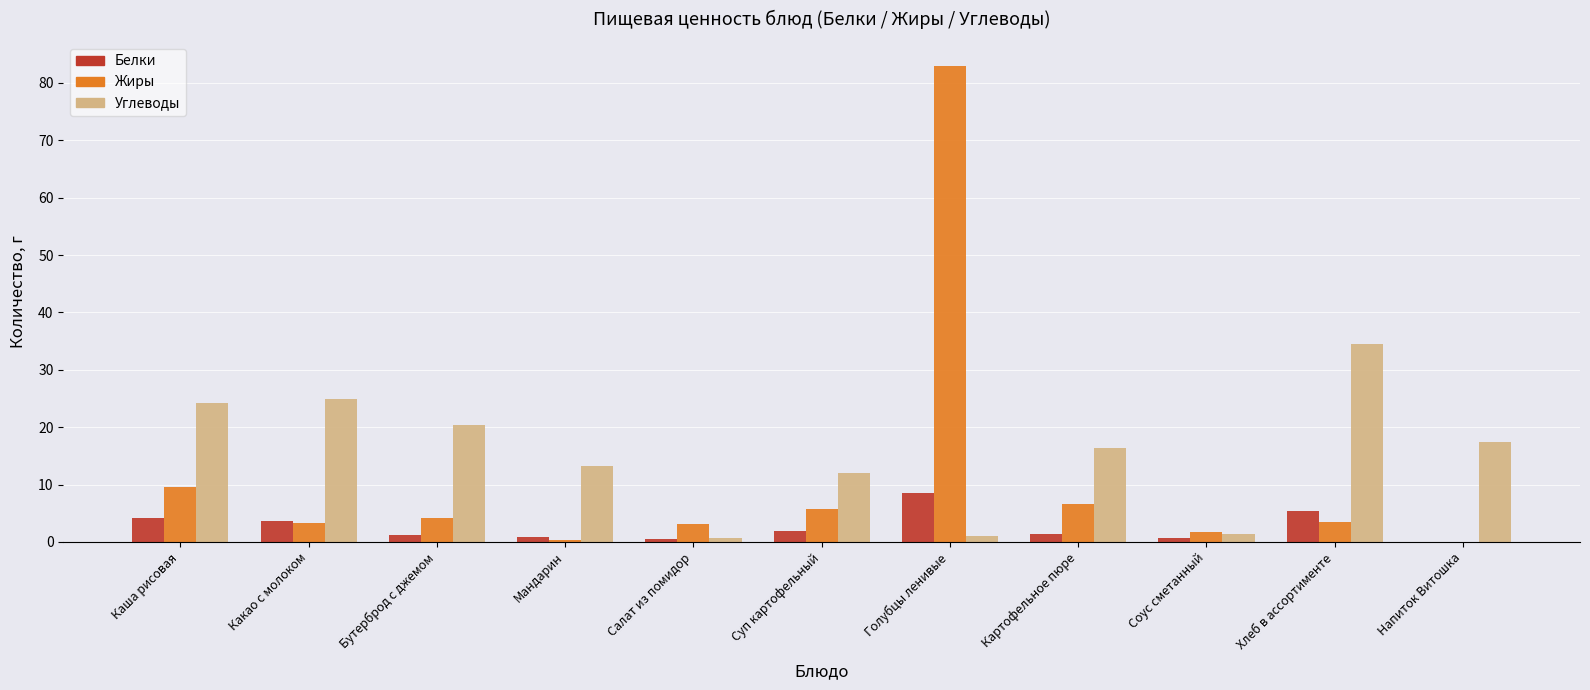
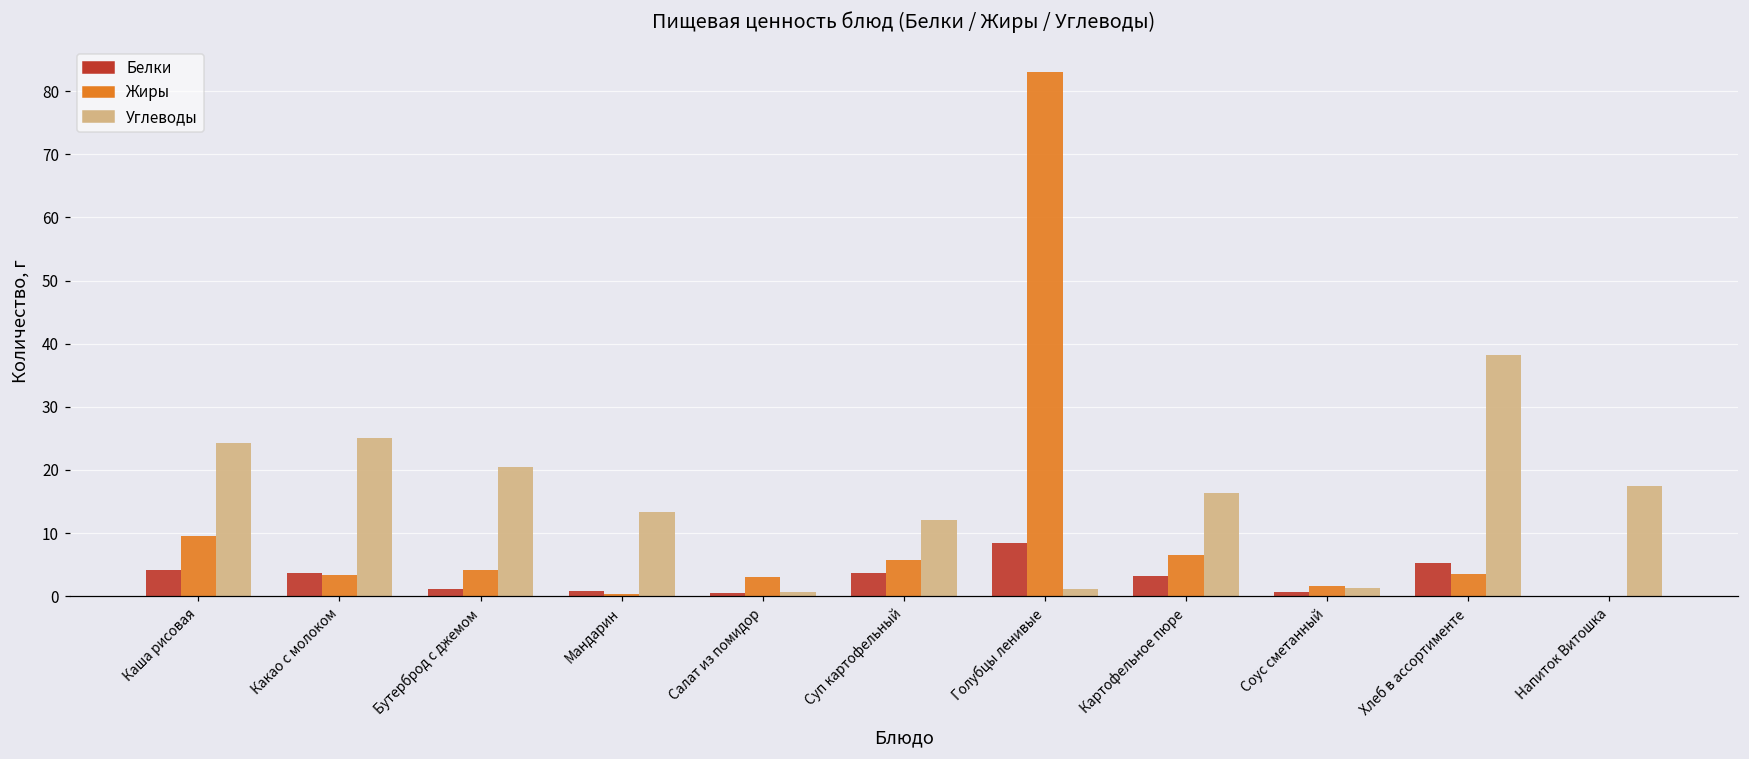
  {
    "Белки": {
      "Каша рисовая": 4,
      "Какао с молоком": 4,
      "Бутерброд с джемом": 1,
      "Мандарин": 1,
      "Салат из помидор": 1,
-     "Суп картофельный": 2,
+     "Суп картофельный": 4,
      "Голубцы ленивые": 9,
-     "Картофельное пюре": 1,
+     "Картофельное пюре": 3,
      "Соус сметанный": 1,
      "Хлеб в ассортименте": 5,
      "Напиток Витошка": 0
    },
    "Жиры": {
      "Каша рисовая": 10,
      "Какао с молоком": 3,
      "Бутерброд с джемом": 4,
      "Салат из помидор": 3,
      "Суп картофельный": 6,
      "Голубцы ленивые": 83,
      "Картофельное пюре": 7,
      "Соус сметанный": 2,
      "Хлеб в ассортименте": 3,
      "Напиток Витошка": 0
    },
    "Углеводы": {
      "Каша рисовая": 24,
      "Какао с молоком": 25,
      "Бутерброд с джемом": 20,
      "Мандарин": 13,
      "Салат из помидор": 1,
      "Суп картофельный": 12,
      "Голубцы ленивые": 1,
      "Картофельное пюре": 16,
      "Соус сметанный": 1,
-     "Хлеб в ассортименте": 34,
+     "Хлеб в ассортименте": 38,
      "Напиток Витошка": 17
    }
  }
